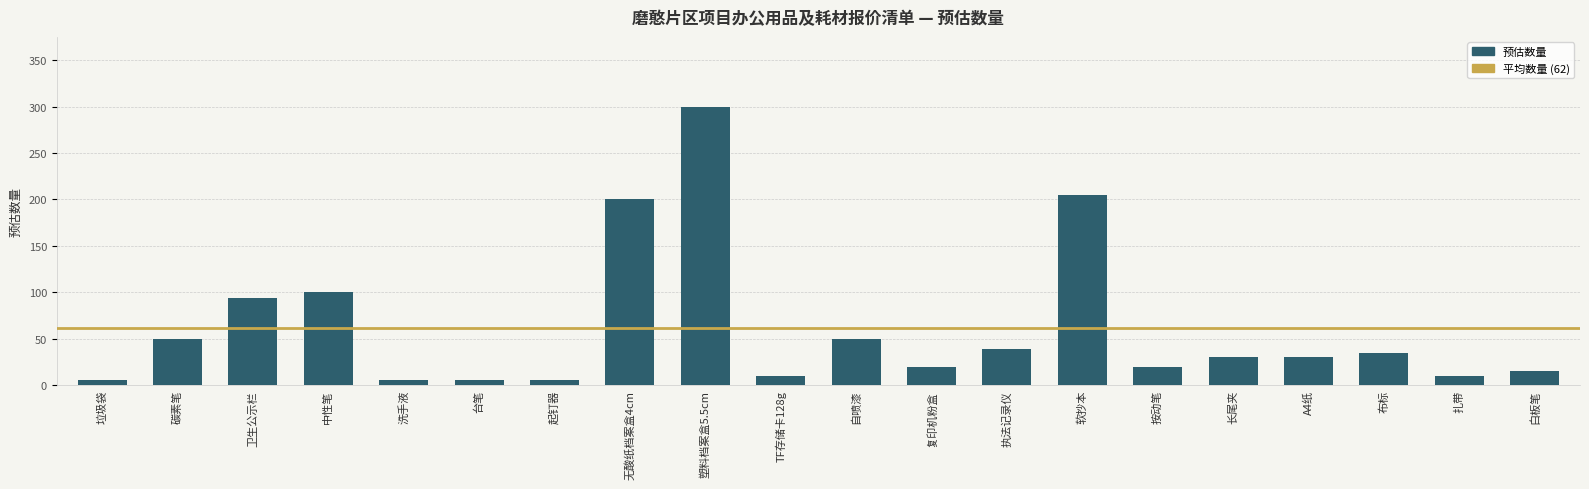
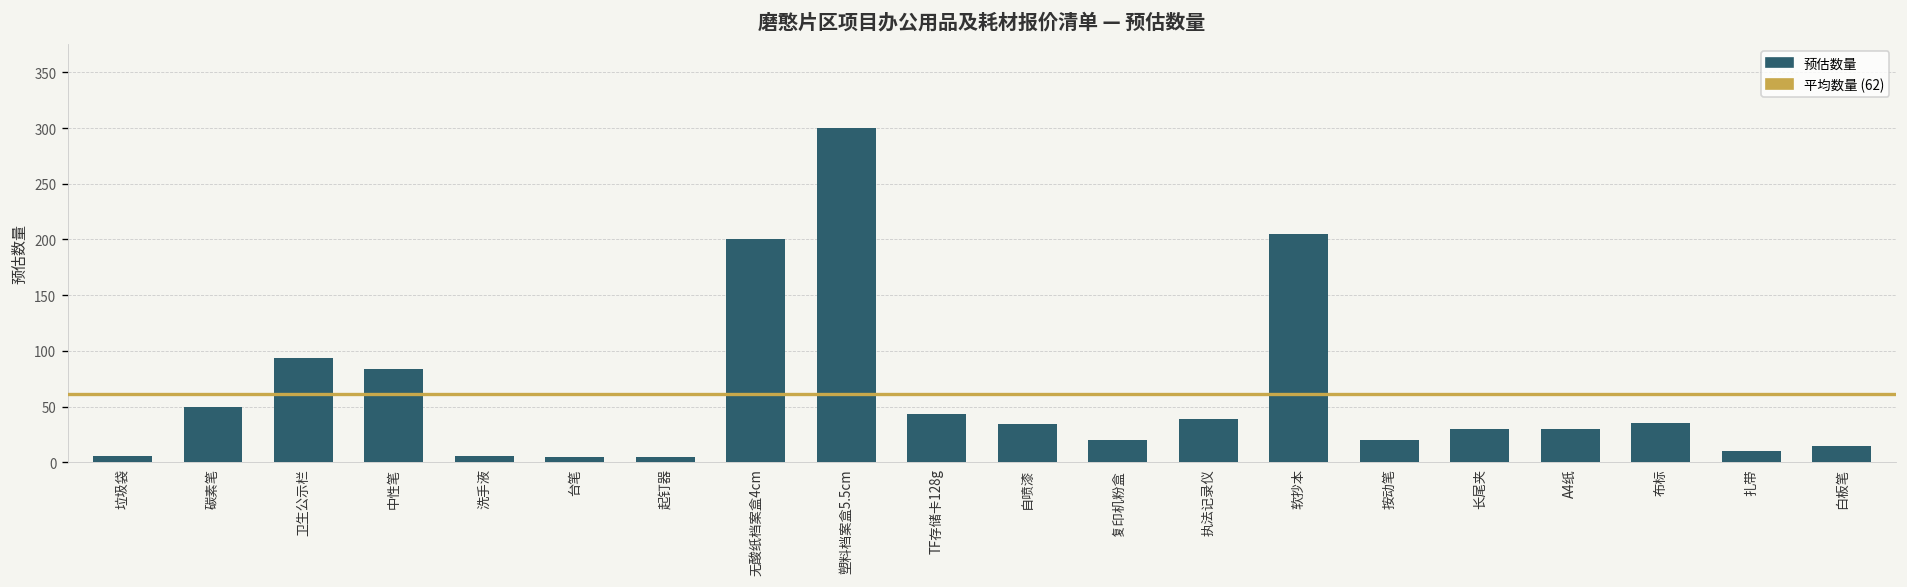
  {
    "垃圾袋": 10,
    "碳素笔": 50,
    "卫生公示栏": 90,
-   "中性笔": 100,
+   "中性笔": 80,
    "洗手液": 10,
    "台笔": 10,
    "起钉器": 10,
    "无酸纸档案盒4cm": 200,
    "塑料档案盒5.5cm": 300,
-   "TF存储卡128g": 10,
-   "自喷漆": 50,
+   "TF存储卡128g": 40,
+   "自喷漆": 30,
    "复印机粉盒": 20,
    "执法记录仪": 40,
    "软抄本": 210,
    "按动笔": 20,
    "长尾夹": 30,
    "A4纸": 30,
    "布标": 40,
    "扎带": 10,
    "白板笔": 20
  }
